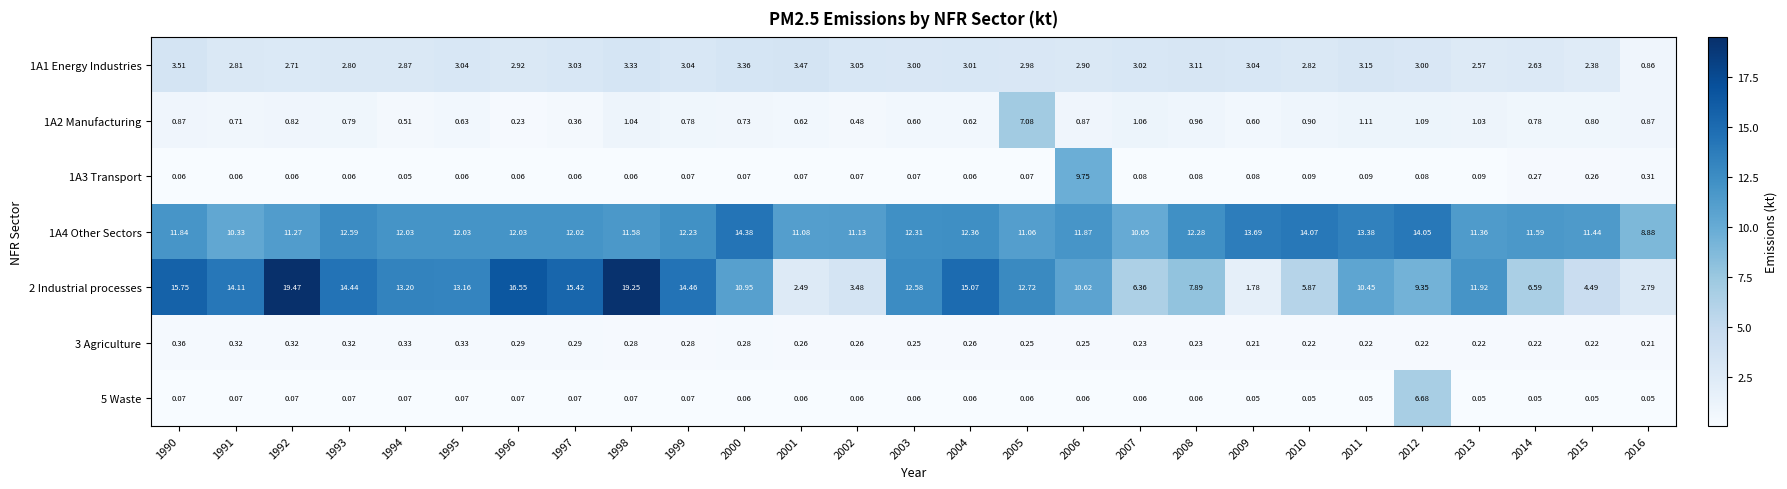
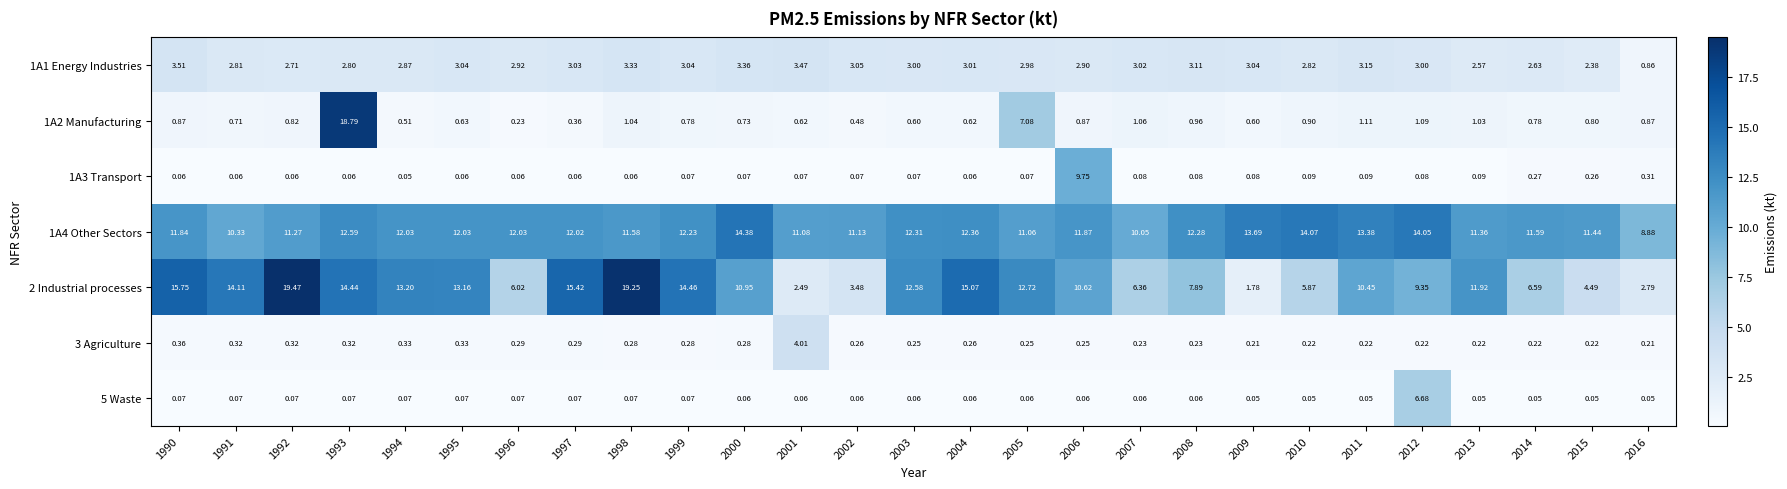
  {
    "1A1 Energy Industries": {
      "1990": 3.51,
      "1991": 2.81,
      "1992": 2.71,
      "1993": 2.80,
      "1994": 2.87,
      "1995": 3.04,
      "1996": 2.92,
      "1997": 3.03,
      "1998": 3.33,
      "1999": 3.04,
      "2000": 3.36,
      "2001": 3.47,
      "2002": 3.05,
      "2003": 3.00,
      "2004": 3.01,
      "2005": 2.98,
      "2006": 2.90,
      "2007": 3.02,
      "2008": 3.11,
      "2009": 3.04,
      "2010": 2.82,
      "2011": 3.15,
      "2012": 3.00,
      "2013": 2.57,
      "2014": 2.63,
      "2015": 2.38,
      "2016": 0.86
    },
    "1A2 Manufacturing": {
      "1990": 0.87,
      "1991": 0.71,
      "1992": 0.82,
-     "1993": 0.79,
+     "1993": 18.79,
      "1994": 0.51,
      "1995": 0.63,
      "1996": 0.23,
      "1997": 0.36,
      "1998": 1.04,
      "1999": 0.78,
      "2000": 0.73,
      "2001": 0.62,
      "2002": 0.48,
      "2003": 0.60,
      "2004": 0.62,
      "2005": 7.08,
      "2006": 0.87,
      "2007": 1.06,
      "2008": 0.96,
      "2009": 0.60,
      "2010": 0.90,
      "2011": 1.11,
      "2012": 1.09,
      "2013": 1.03,
      "2014": 0.78,
      "2015": 0.80,
      "2016": 0.87
    },
    "1A3 Transport": {
      "1990": 0.06,
      "1991": 0.06,
      "1992": 0.06,
      "1993": 0.06,
      "1994": 0.05,
      "1995": 0.06,
      "1996": 0.06,
      "1997": 0.06,
      "1998": 0.06,
      "1999": 0.07,
      "2000": 0.07,
      "2001": 0.07,
      "2002": 0.07,
      "2003": 0.07,
      "2004": 0.06,
      "2005": 0.07,
      "2006": 9.75,
      "2007": 0.08,
      "2008": 0.08,
      "2009": 0.08,
      "2010": 0.09,
      "2011": 0.09,
      "2012": 0.08,
      "2013": 0.09,
      "2014": 0.27,
      "2015": 0.26,
      "2016": 0.31
    },
    "1A4 Other Sectors": {
      "1990": 11.84,
      "1991": 10.33,
      "1992": 11.27,
      "1993": 12.59,
      "1994": 12.03,
      "1995": 12.03,
      "1996": 12.03,
      "1997": 12.02,
      "1998": 11.58,
      "1999": 12.23,
      "2000": 14.38,
      "2001": 11.08,
      "2002": 11.13,
      "2003": 12.31,
      "2004": 12.36,
      "2005": 11.06,
      "2006": 11.87,
      "2007": 10.05,
      "2008": 12.28,
      "2009": 13.69,
      "2010": 14.07,
      "2011": 13.38,
      "2012": 14.05,
      "2013": 11.36,
      "2014": 11.59,
      "2015": 11.44,
      "2016": 8.88
    },
    "2 Industrial processes": {
      "1990": 15.75,
      "1991": 14.11,
      "1992": 19.47,
      "1993": 14.44,
      "1994": 13.20,
      "1995": 13.16,
-     "1996": 16.55,
+     "1996": 6.02,
      "1997": 15.42,
      "1998": 19.25,
      "1999": 14.46,
      "2000": 10.95,
      "2001": 2.49,
      "2002": 3.48,
      "2003": 12.58,
      "2004": 15.07,
      "2005": 12.72,
      "2006": 10.62,
      "2007": 6.36,
      "2008": 7.89,
      "2009": 1.78,
      "2010": 5.87,
      "2011": 10.45,
      "2012": 9.35,
      "2013": 11.92,
      "2014": 6.59,
      "2015": 4.49,
      "2016": 2.79
    },
    "3 Agriculture": {
      "1990": 0.36,
      "1991": 0.32,
      "1992": 0.32,
      "1993": 0.32,
      "1994": 0.33,
      "1995": 0.33,
      "1996": 0.29,
      "1997": 0.29,
      "1998": 0.28,
      "1999": 0.28,
      "2000": 0.28,
-     "2001": 0.26,
+     "2001": 4.01,
      "2002": 0.26,
      "2003": 0.25,
      "2004": 0.26,
      "2005": 0.25,
      "2006": 0.25,
      "2007": 0.23,
      "2008": 0.23,
      "2009": 0.21,
      "2010": 0.22,
      "2011": 0.22,
      "2012": 0.22,
      "2013": 0.22,
      "2014": 0.22,
      "2015": 0.22,
      "2016": 0.21
    },
    "5 Waste": {
      "1990": 0.07,
      "1991": 0.07,
      "1992": 0.07,
      "1993": 0.07,
      "1994": 0.07,
      "1995": 0.07,
      "1996": 0.07,
      "1997": 0.07,
      "1998": 0.07,
      "1999": 0.07,
      "2000": 0.06,
      "2001": 0.06,
      "2002": 0.06,
      "2003": 0.06,
      "2004": 0.06,
      "2005": 0.06,
      "2006": 0.06,
      "2007": 0.06,
      "2008": 0.06,
      "2009": 0.05,
      "2010": 0.05,
      "2011": 0.05,
      "2012": 6.68,
      "2013": 0.05,
      "2014": 0.05,
      "2015": 0.05,
      "2016": 0.05
    }
  }
